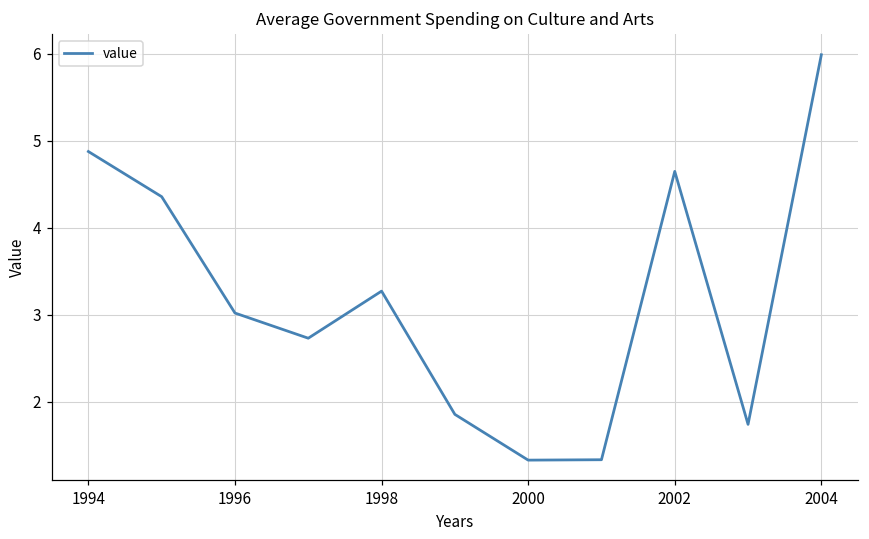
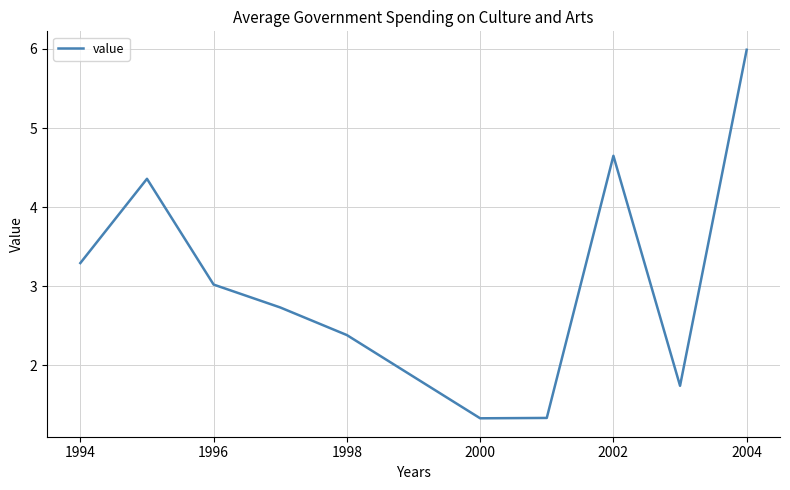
  {
-   "1994": 4.9,
+   "1994": 3.3,
    "1996": 3.0,
-   "1998": 3.3,
+   "1998": 2.4,
    "2000": 1.3,
    "2002": 4.6,
    "2004": 6.0
  }
